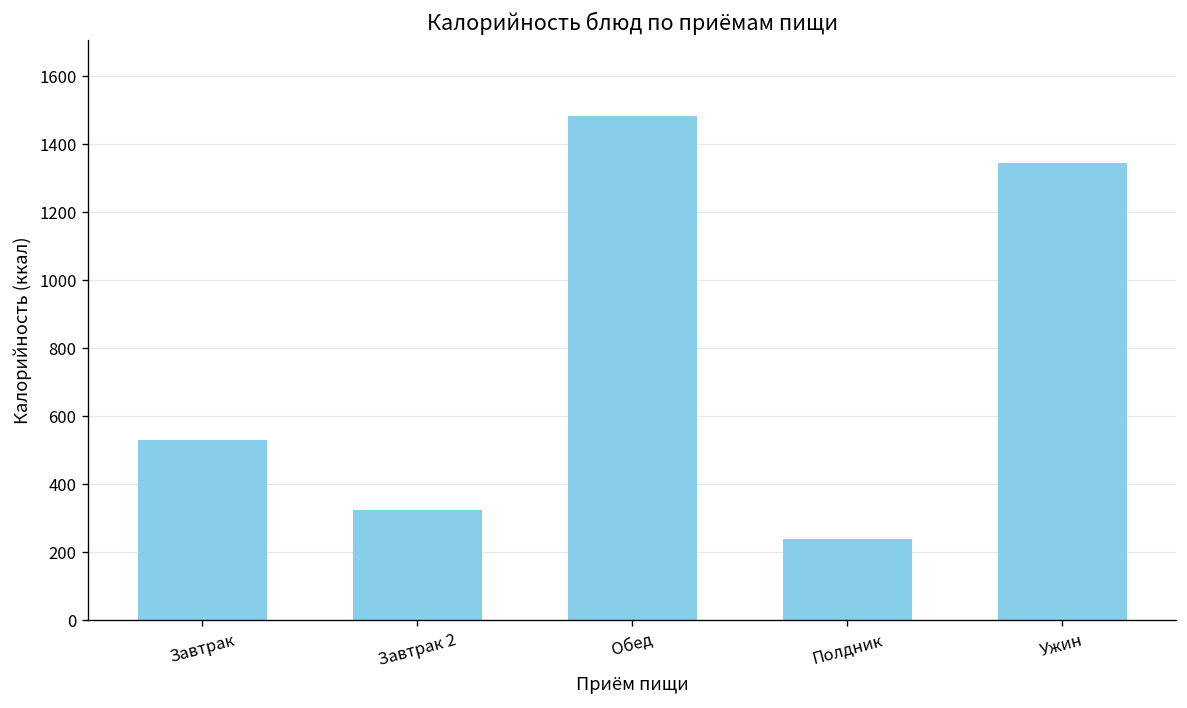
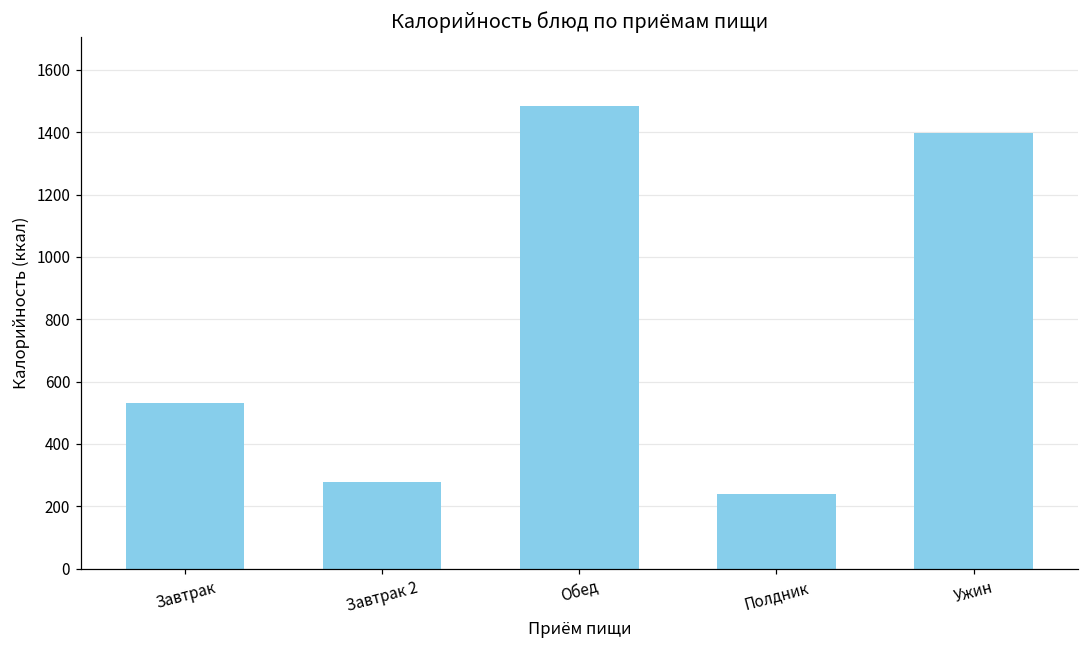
  {
    "Завтрак": 530,
-   "Завтрак 2": 330,
+   "Завтрак 2": 280,
    "Обед": 1480,
    "Полдник": 240,
-   "Ужин": 1340
+   "Ужин": 1400
  }
